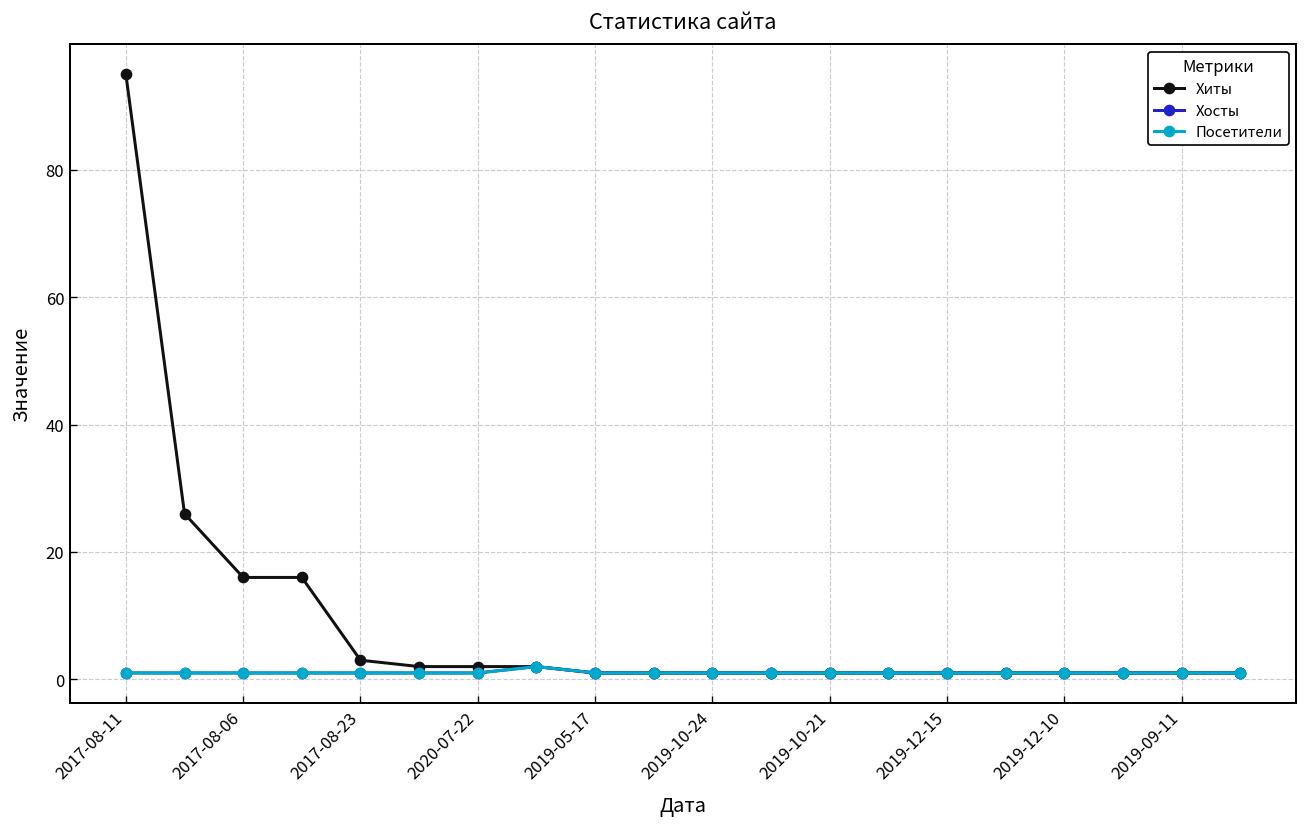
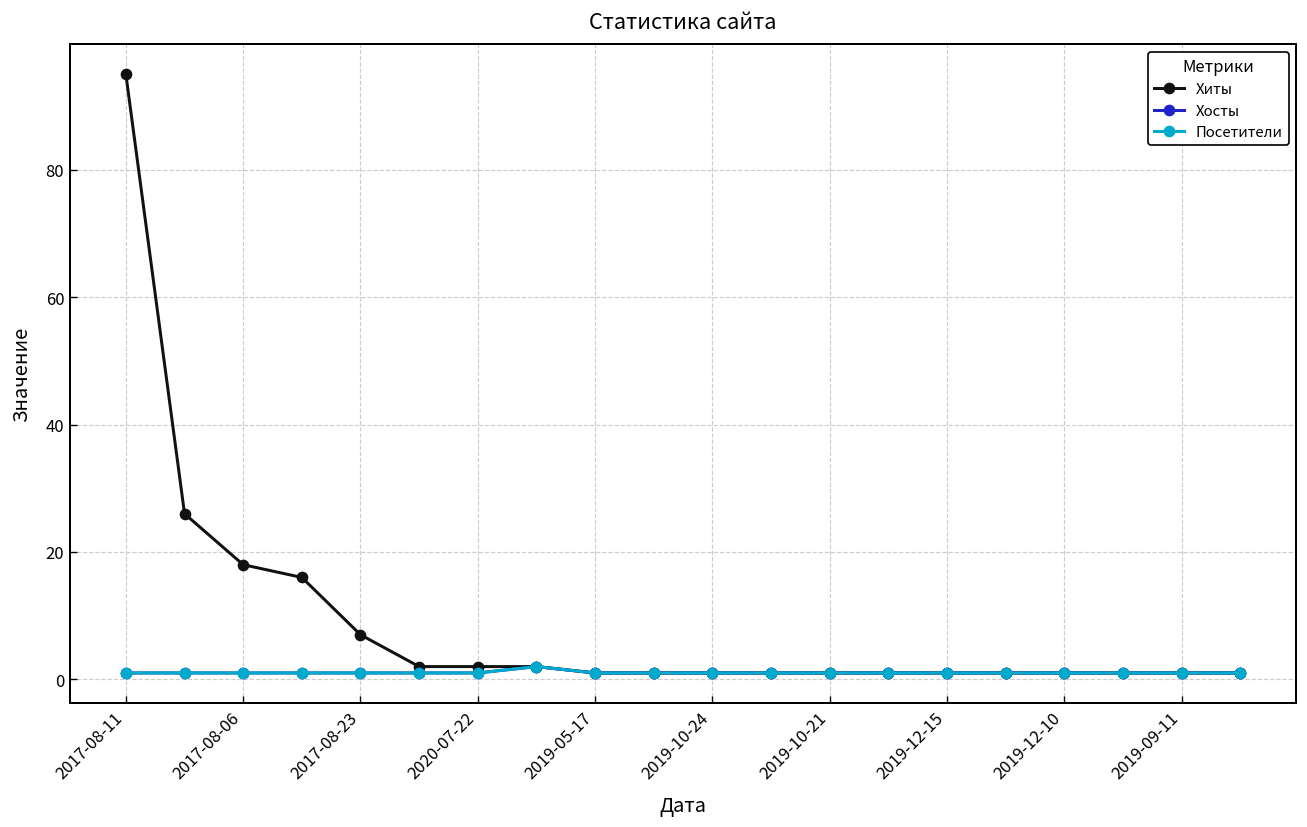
  {
    "Хиты": {
      "2017-08-11": 95,
-     "2017-08-06": 16,
-     "2017-08-23": 3
+     "2017-08-06": 18,
+     "2017-08-23": 7
    },
    "Посетители": {
      "2017-08-11": 1,
      "2017-08-06": 1,
      "2017-08-23": 1
    }
  }
